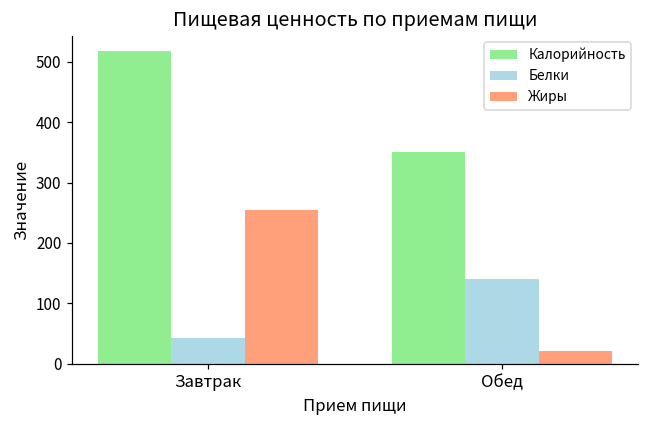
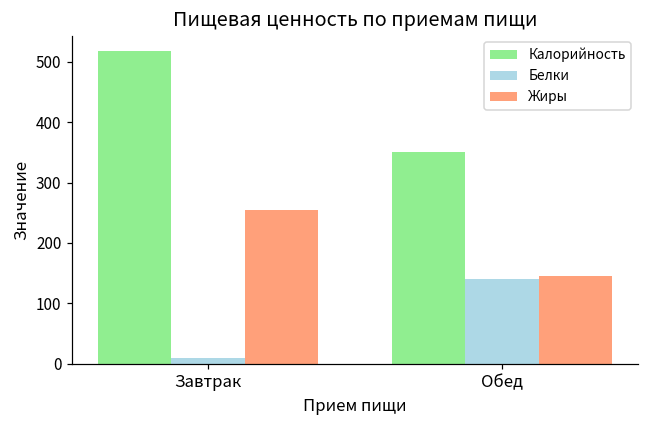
  {
    "Калорийность": {
      "Завтрак": 520,
      "Обед": 350
    },
    "Белки": {
-     "Завтрак": 40,
+     "Завтрак": 10,
      "Обед": 140
    },
    "Жиры": {
      "Завтрак": 260,
-     "Обед": 20
+     "Обед": 140
    }
  }
